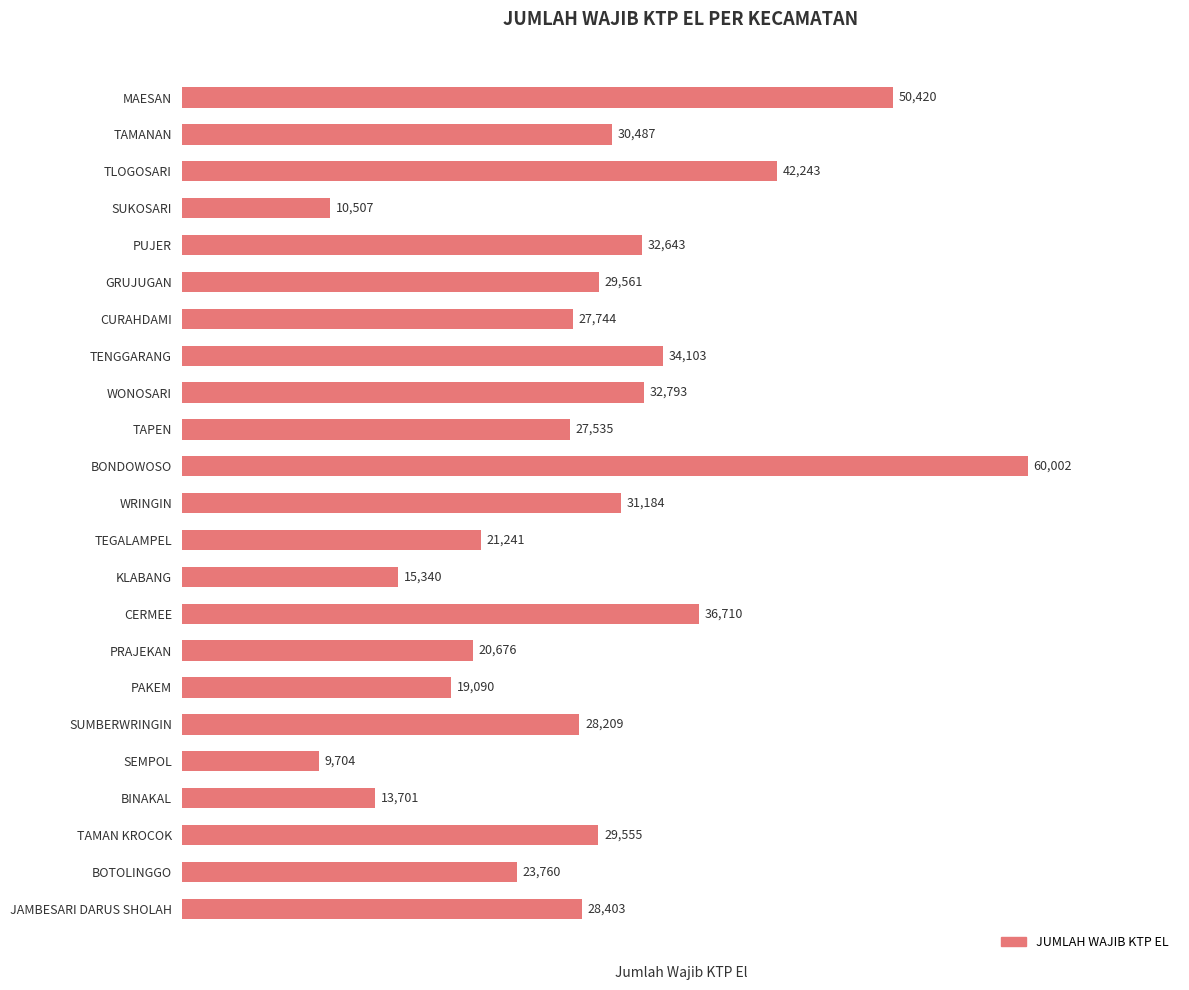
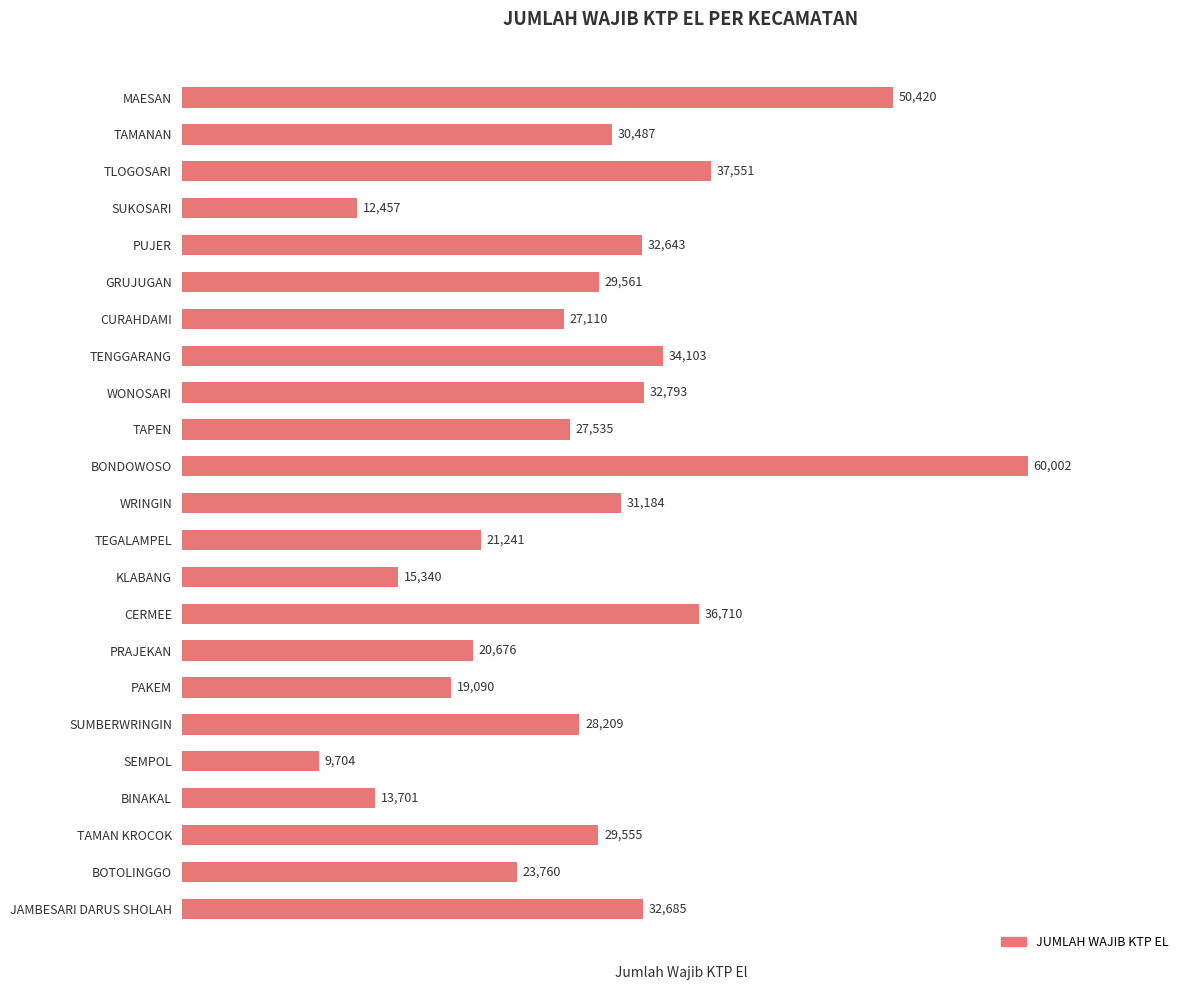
  {
    "MAESAN": "50,420",
    "TAMANAN": "30,487",
-   "TLOGOSARI": "42,243",
-   "SUKOSARI": "10,507",
+   "TLOGOSARI": "37,551",
+   "SUKOSARI": "12,457",
    "PUJER": "32,643",
    "GRUJUGAN": "29,561",
-   "CURAHDAMI": "27,744",
+   "CURAHDAMI": "27,110",
    "TENGGARANG": "34,103",
    "WONOSARI": "32,793",
    "TAPEN": "27,535",
    "BONDOWOSO": "60,002",
    "WRINGIN": "31,184",
    "TEGALAMPEL": "21,241",
    "KLABANG": "15,340",
    "CERMEE": "36,710",
    "PRAJEKAN": "20,676",
    "PAKEM": "19,090",
    "SUMBERWRINGIN": "28,209",
    "SEMPOL": "9,704",
    "BINAKAL": "13,701",
    "TAMAN KROCOK": "29,555",
    "BOTOLINGGO": "23,760",
-   "JAMBESARI DARUS SHOLAH": "28,403"
+   "JAMBESARI DARUS SHOLAH": "32,685"
  }
